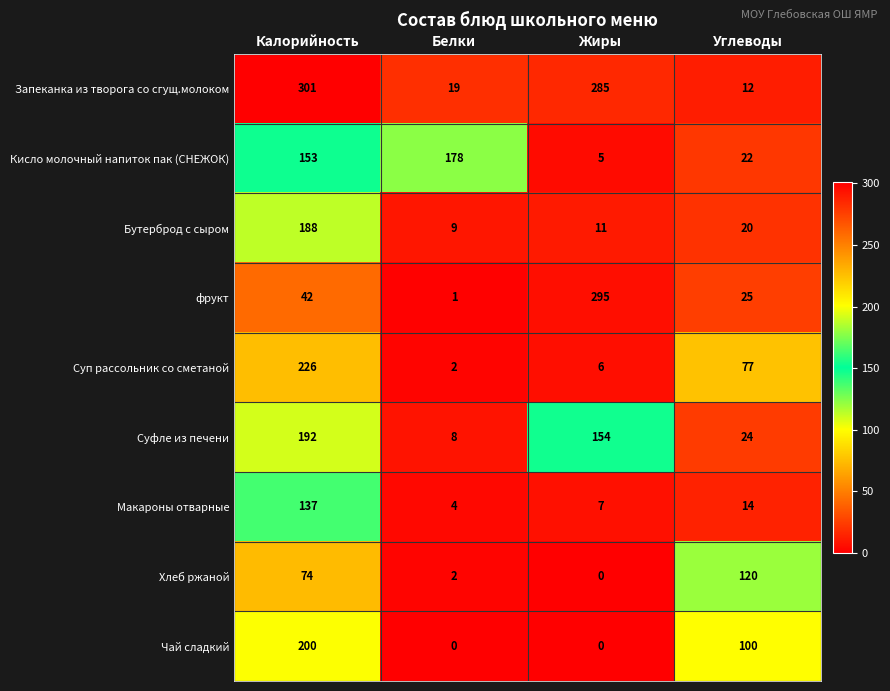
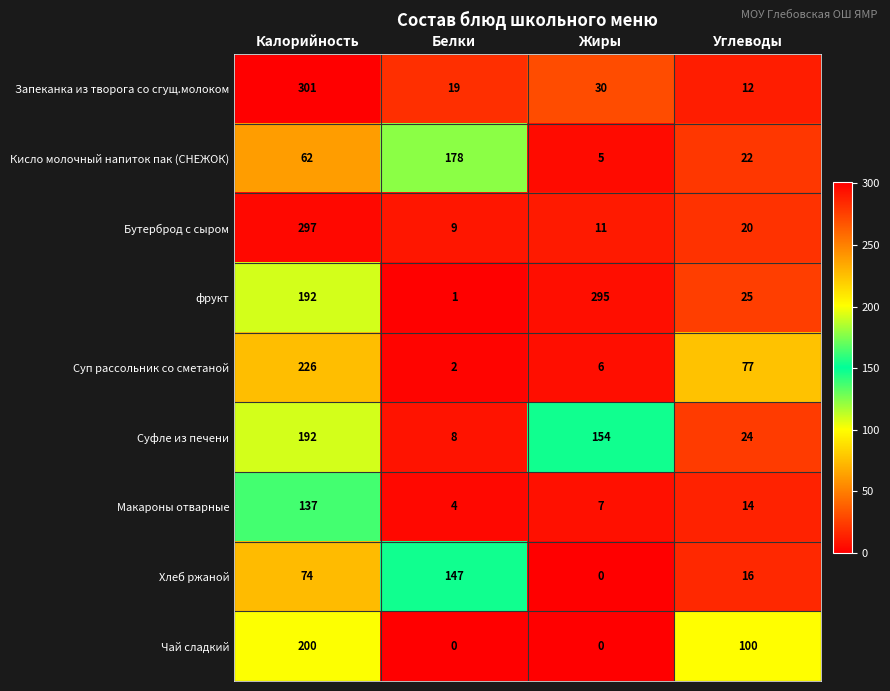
  {
    "Запеканка из творога со сгущ.молоком": {
      "Калорийность": 301,
      "Белки": 19,
-     "Жиры": 285,
+     "Жиры": 30,
      "Углеводы": 12
    },
    "Кисло молочный напиток пак (СНЕЖОК)": {
-     "Калорийность": 153,
+     "Калорийность": 62,
      "Белки": 178,
      "Жиры": 5,
      "Углеводы": 22
    },
    "Бутерброд с сыром": {
-     "Калорийность": 188,
+     "Калорийность": 297,
      "Белки": 9,
      "Жиры": 11,
      "Углеводы": 20
    },
    "фрукт": {
-     "Калорийность": 42,
+     "Калорийность": 192,
      "Белки": 1,
      "Жиры": 295,
      "Углеводы": 25
    },
    "Суп рассольник со сметаной": {
      "Калорийность": 226,
      "Белки": 2,
      "Жиры": 6,
      "Углеводы": 77
    },
    "Суфле из печени": {
      "Калорийность": 192,
      "Белки": 8,
      "Жиры": 154,
      "Углеводы": 24
    },
    "Макароны отварные": {
      "Калорийность": 137,
      "Белки": 4,
      "Жиры": 7,
      "Углеводы": 14
    },
    "Хлеб ржаной": {
      "Калорийность": 74,
-     "Белки": 2,
+     "Белки": 147,
      "Жиры": 0,
-     "Углеводы": 120
+     "Углеводы": 16
    },
    "Чай сладкий": {
      "Калорийность": 200,
      "Белки": 0,
      "Жиры": 0,
      "Углеводы": 100
    }
  }
